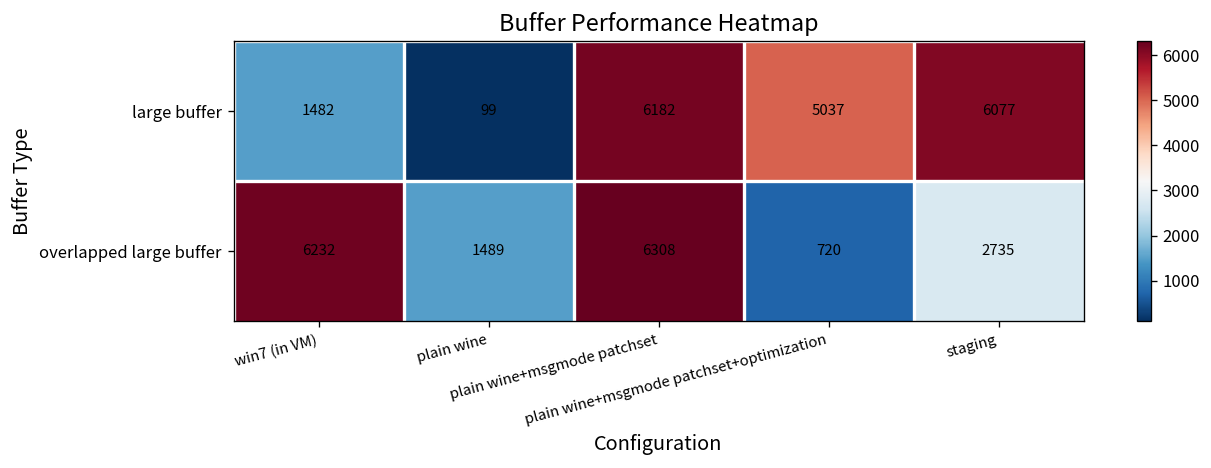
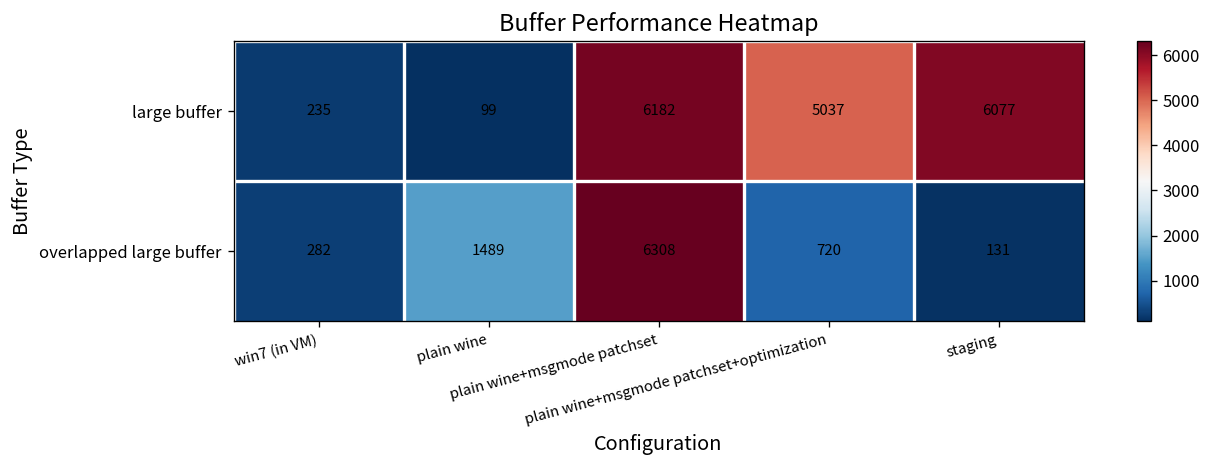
  {
    "large buffer": {
-     "win7 (in VM)": 1482,
+     "win7 (in VM)": 235,
      "plain wine": 99,
      "plain wine+msgmode patchset": 6182,
      "plain wine+msgmode patchset+optimization": 5037,
      "staging": 6077
    },
    "overlapped large buffer": {
-     "win7 (in VM)": 6232,
+     "win7 (in VM)": 282,
      "plain wine": 1489,
      "plain wine+msgmode patchset": 6308,
      "plain wine+msgmode patchset+optimization": 720,
-     "staging": 2735
+     "staging": 131
    }
  }
